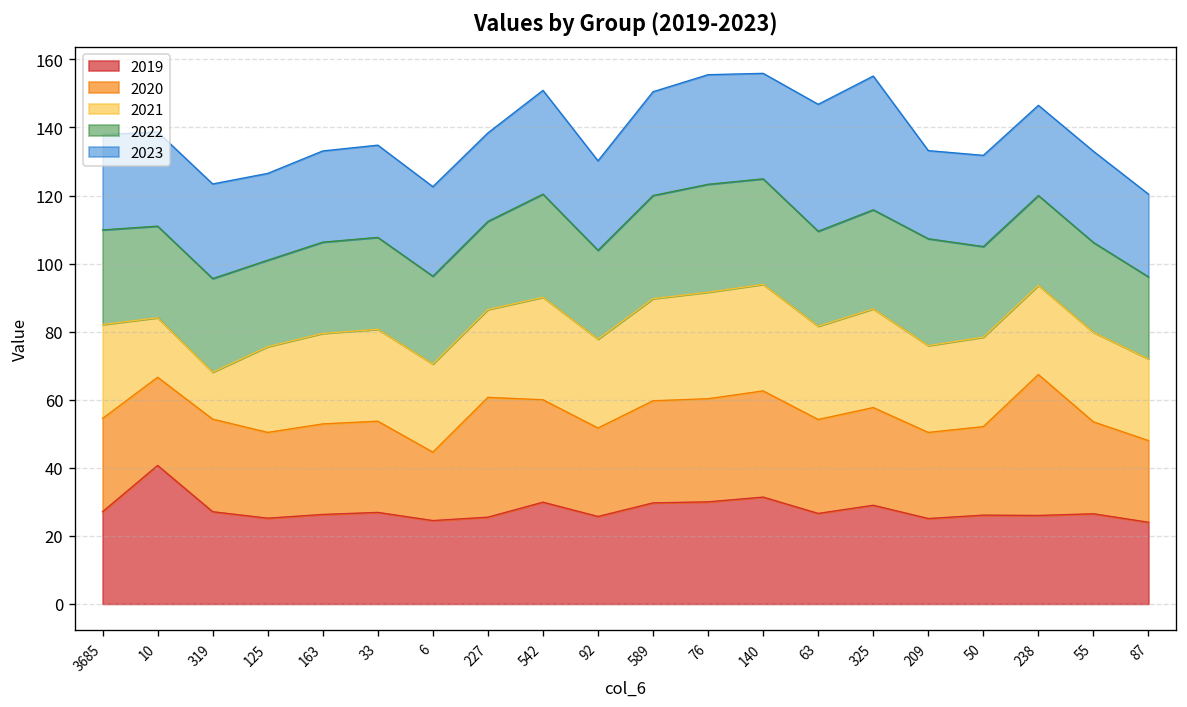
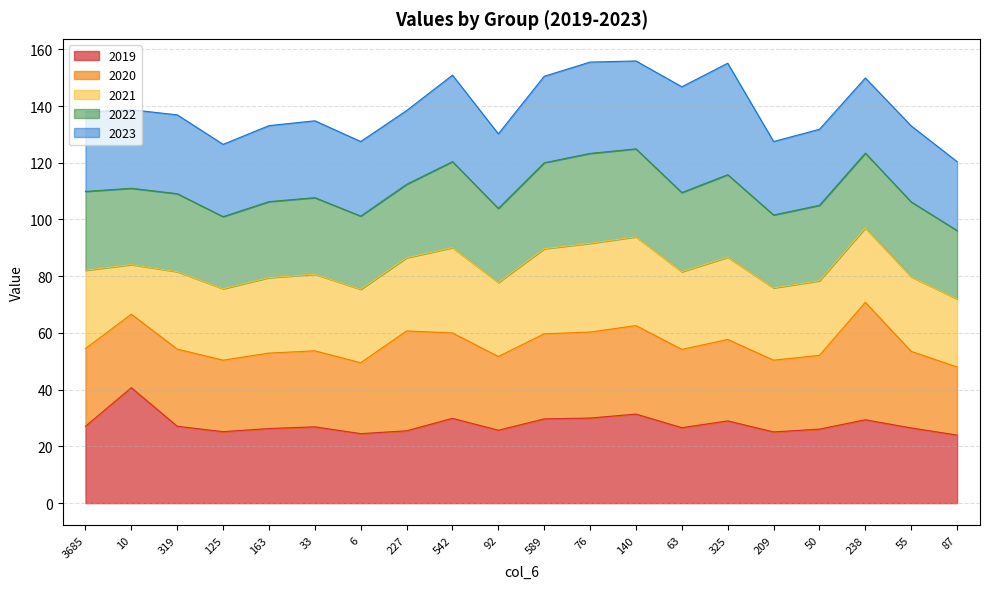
  {
    "2019": {
      "3685": 27,
      "10": 41,
      "319": 27,
      "125": 25,
      "163": 26,
      "33": 27,
      "6": 25,
      "227": 26,
      "542": 30,
      "92": 26,
      "589": 30,
      "76": 30,
      "140": 31,
      "63": 27,
      "325": 29,
      "209": 25,
      "50": 26,
-     "238": 26,
+     "238": 29,
      "55": 27,
      "87": 24
    },
    "2020": {
      "3685": 27,
      "10": 26,
      "319": 27,
      "125": 25,
      "163": 27,
      "33": 27,
-     "6": 20,
+     "6": 25,
      "227": 35,
      "542": 30,
      "92": 26,
      "589": 30,
      "76": 30,
      "140": 31,
      "63": 28,
      "325": 29,
      "209": 25,
      "50": 26,
      "238": 41,
      "55": 27,
      "87": 24
    },
    "2021": {
      "3685": 28,
      "10": 18,
-     "319": 14,
+     "319": 27,
      "125": 25,
      "163": 27,
      "33": 27,
      "6": 26,
      "227": 26,
      "542": 30,
      "92": 26,
      "589": 30,
      "76": 31,
      "140": 31,
      "63": 27,
      "325": 29,
      "209": 26,
      "50": 26,
      "238": 26,
      "55": 26,
      "87": 24
    },
    "2022": {
      "3685": 28,
      "10": 27,
      "319": 28,
      "125": 25,
      "163": 27,
      "33": 27,
      "6": 26,
      "227": 26,
      "542": 30,
      "92": 26,
      "589": 30,
      "76": 32,
      "140": 31,
      "63": 28,
      "325": 29,
-     "209": 31,
+     "209": 26,
      "50": 27,
      "238": 26,
      "55": 26,
      "87": 24
    },
    "2023": {
      "319": 28,
      "125": 26,
      "163": 27,
      "33": 27,
      "6": 26,
      "227": 26,
      "542": 30,
      "92": 26,
      "589": 31,
      "76": 32,
      "140": 31,
      "63": 37,
      "325": 39,
      "209": 26,
      "50": 27,
      "238": 27,
      "55": 27,
      "87": 24
    }
  }
